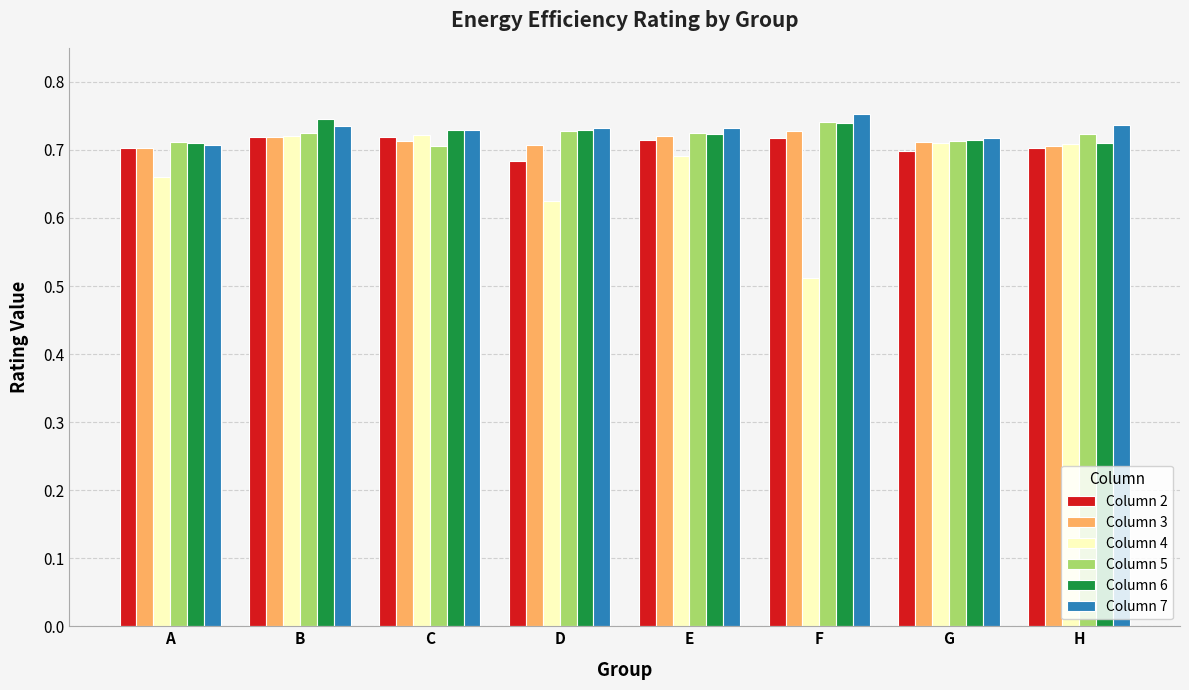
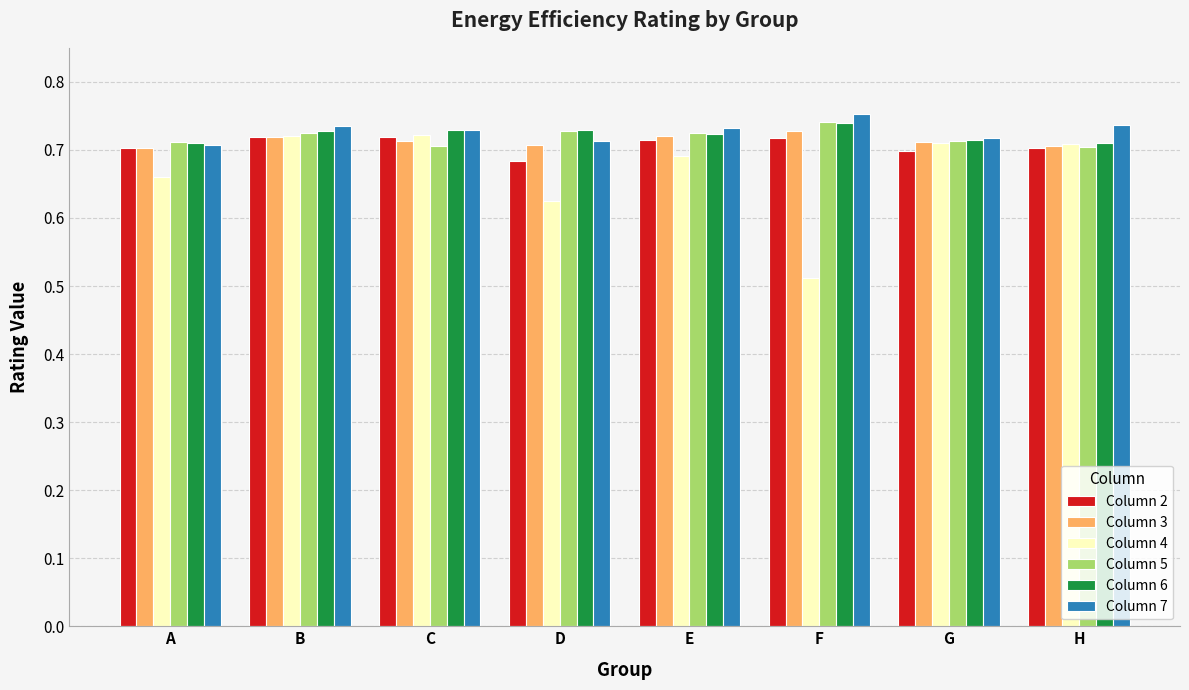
  {
    "Column 2": {
      "A": 0.70,
      "B": 0.72,
      "C": 0.72,
      "D": 0.68,
      "E": 0.72,
      "F": 0.72,
      "G": 0.70,
      "H": 0.70
    },
    "Column 3": {
      "A": 0.70,
      "B": 0.72,
      "C": 0.71,
      "D": 0.71,
      "E": 0.72,
      "F": 0.73,
      "G": 0.71,
      "H": 0.71
    },
    "Column 4": {
      "A": 0.66,
      "B": 0.72,
      "C": 0.72,
      "D": 0.62,
      "E": 0.69,
      "F": 0.51,
      "G": 0.71,
      "H": 0.71
    },
    "Column 5": {
      "A": 0.71,
      "B": 0.72,
      "C": 0.71,
      "D": 0.73,
      "E": 0.73,
      "F": 0.74,
      "G": 0.71,
-     "H": 0.72
+     "H": 0.70
    },
    "Column 6": {
      "A": 0.71,
-     "B": 0.75,
+     "B": 0.73,
      "C": 0.73,
      "D": 0.73,
      "E": 0.72,
      "F": 0.74,
      "G": 0.71,
      "H": 0.71
    },
    "Column 7": {
      "A": 0.71,
      "B": 0.74,
      "C": 0.73,
-     "D": 0.73,
+     "D": 0.71,
      "E": 0.73,
      "F": 0.75,
      "G": 0.72,
      "H": 0.74
    }
  }
